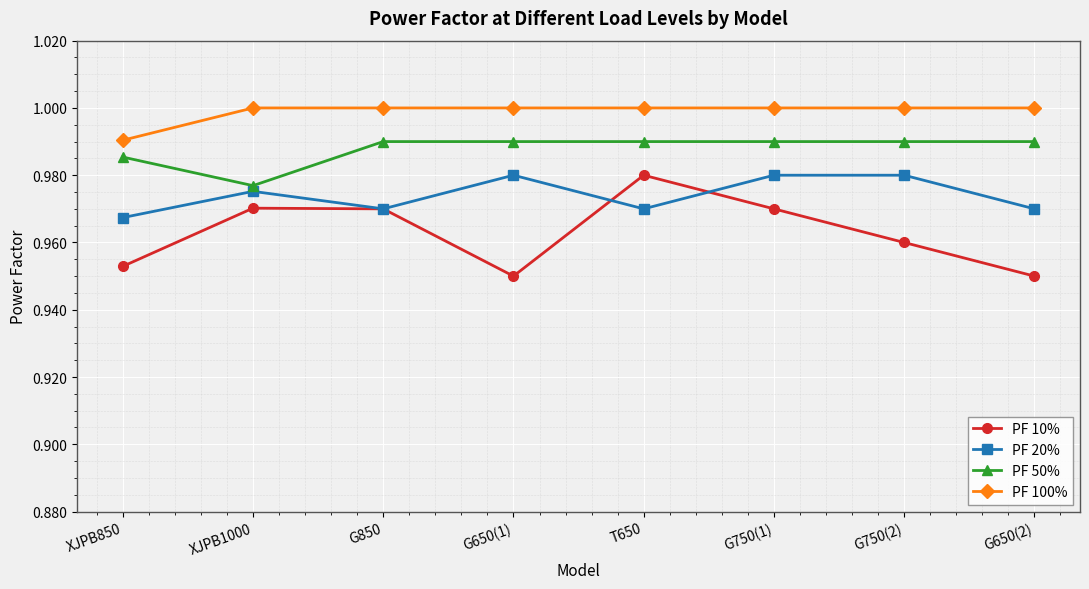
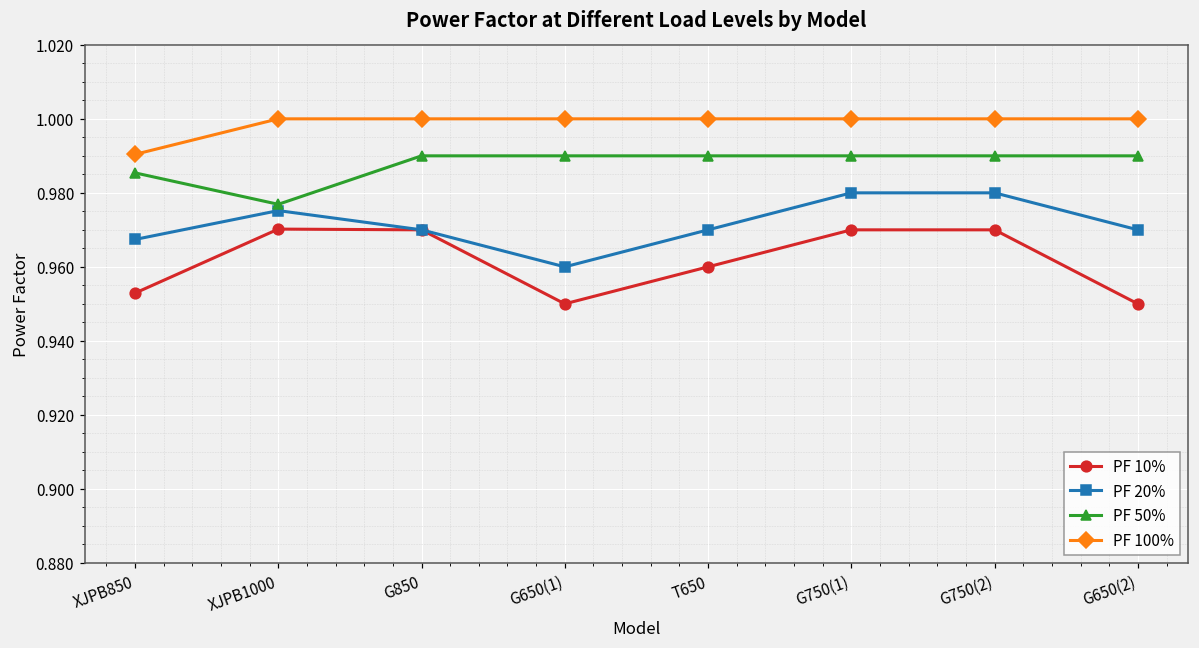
  {
    "PF 10%": {
      "XJPB850": 0.953,
      "XJPB1000": 0.97,
      "G650(1)": 0.95,
-     "T650": 0.98,
+     "T650": 0.96,
      "G750(1)": 0.97,
-     "G750(2)": 0.96,
+     "G750(2)": 0.97,
      "G650(2)": 0.95
    },
    "PF 20%": {
      "XJPB850": 0.967,
      "XJPB1000": 0.975,
-     "G650(1)": 0.98,
+     "G650(1)": 0.96,
      "T650": 0.97,
      "G750(1)": 0.98,
      "G750(2)": 0.98,
      "G650(2)": 0.97
    },
    "PF 50%": {
      "XJPB850": 0.985,
      "XJPB1000": 0.977,
      "G850": 0.99,
      "G650(1)": 0.99,
      "T650": 0.99,
      "G750(1)": 0.99,
      "G750(2)": 0.99,
      "G650(2)": 0.99
    },
    "PF 100%": {
      "XJPB850": 0.99,
      "XJPB1000": 1.00,
      "G850": 1.00,
      "G650(1)": 1.00,
      "T650": 1.00,
      "G750(1)": 1.00,
      "G750(2)": 1.00,
      "G650(2)": 1.00
    }
  }
